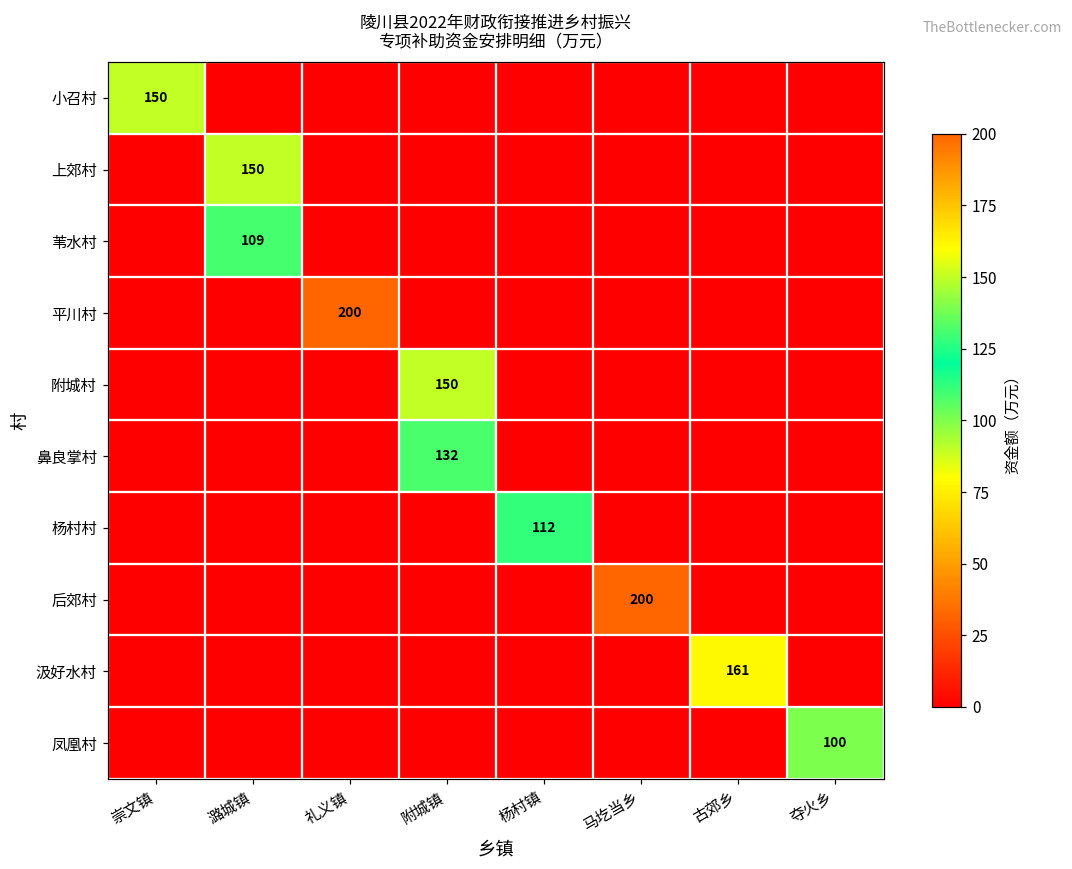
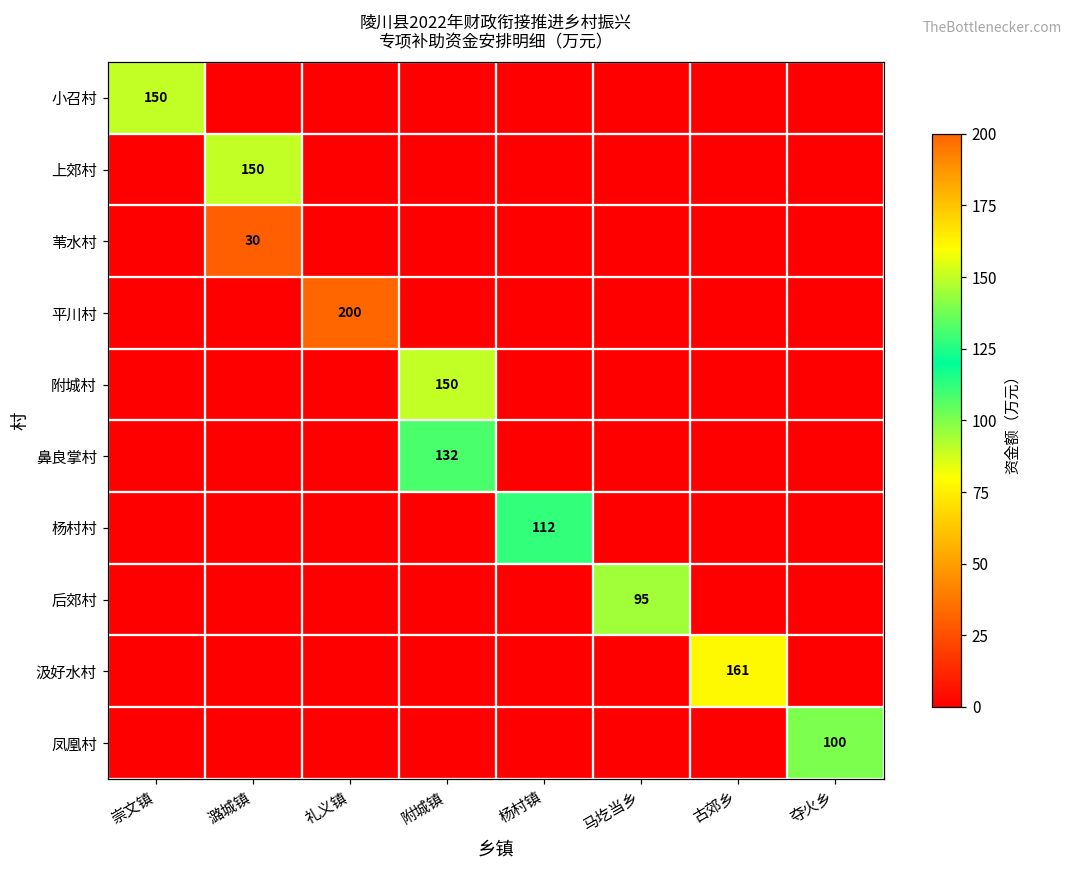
  {
    "小召村": {
      "崇文镇": 150
    },
    "上郊村": {
      "潞城镇": 150
    },
    "苇水村": {
-     "潞城镇": 109
+     "潞城镇": 30
    },
    "平川村": {
      "礼义镇": 200
    },
    "附城村": {
      "附城镇": 150
    },
    "鼻良掌村": {
      "附城镇": 132
    },
    "杨村村": {
      "杨村镇": 112
    },
    "后郊村": {
-     "马圪当乡": 200
+     "马圪当乡": 95
    },
    "汲好水村": {
      "古郊乡": 161
    },
    "凤凰村": {
      "夺火乡": 100
    }
  }
